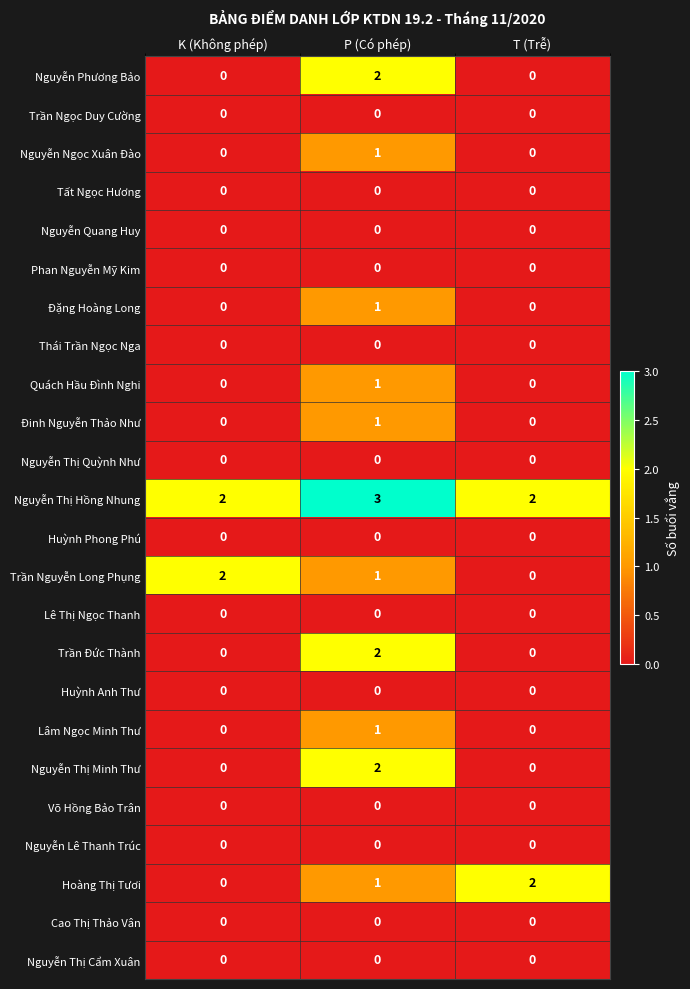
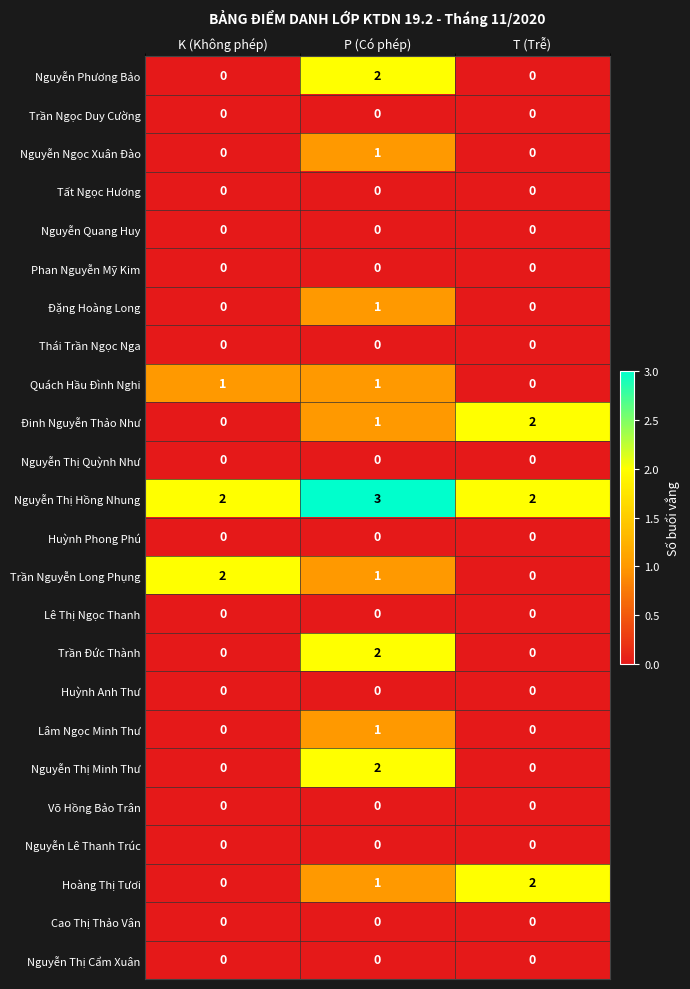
  {
    "Nguyễn Phương Bảo": {
      "K (Không phép)": 0,
      "P (Có phép)": 2,
      "T (Trễ)": 0
    },
    "Trần Ngọc Duy Cường": {
      "K (Không phép)": 0,
      "P (Có phép)": 0,
      "T (Trễ)": 0
    },
    "Nguyễn Ngọc Xuân Đào": {
      "K (Không phép)": 0,
      "P (Có phép)": 1,
      "T (Trễ)": 0
    },
    "Tất Ngọc Hương": {
      "K (Không phép)": 0,
      "P (Có phép)": 0,
      "T (Trễ)": 0
    },
    "Nguyễn Quang Huy": {
      "K (Không phép)": 0,
      "P (Có phép)": 0,
      "T (Trễ)": 0
    },
    "Phan Nguyễn Mỹ Kim": {
      "K (Không phép)": 0,
      "P (Có phép)": 0,
      "T (Trễ)": 0
    },
    "Đặng Hoàng Long": {
      "K (Không phép)": 0,
      "P (Có phép)": 1,
      "T (Trễ)": 0
    },
    "Thái Trần Ngọc Nga": {
      "K (Không phép)": 0,
      "P (Có phép)": 0,
      "T (Trễ)": 0
    },
    "Quách Hầu Đình Nghi": {
-     "K (Không phép)": 0,
+     "K (Không phép)": 1,
      "P (Có phép)": 1,
      "T (Trễ)": 0
    },
    "Đinh Nguyễn Thảo Như": {
      "K (Không phép)": 0,
      "P (Có phép)": 1,
-     "T (Trễ)": 0
+     "T (Trễ)": 2
    },
    "Nguyễn Thị Quỳnh Như": {
      "K (Không phép)": 0,
      "P (Có phép)": 0,
      "T (Trễ)": 0
    },
    "Nguyễn Thị Hồng Nhung": {
      "K (Không phép)": 2,
      "P (Có phép)": 3,
      "T (Trễ)": 2
    },
    "Huỳnh Phong Phú": {
      "K (Không phép)": 0,
      "P (Có phép)": 0,
      "T (Trễ)": 0
    },
    "Trần Nguyễn Long Phụng": {
      "K (Không phép)": 2,
      "P (Có phép)": 1,
      "T (Trễ)": 0
    },
    "Lê Thị Ngọc Thanh": {
      "K (Không phép)": 0,
      "P (Có phép)": 0,
      "T (Trễ)": 0
    },
    "Trần Đức Thành": {
      "K (Không phép)": 0,
      "P (Có phép)": 2,
      "T (Trễ)": 0
    },
    "Huỳnh Anh Thư": {
      "K (Không phép)": 0,
      "P (Có phép)": 0,
      "T (Trễ)": 0
    },
    "Lâm Ngọc Minh Thư": {
      "K (Không phép)": 0,
      "P (Có phép)": 1,
      "T (Trễ)": 0
    },
    "Nguyễn Thị Minh Thư": {
      "K (Không phép)": 0,
      "P (Có phép)": 2,
      "T (Trễ)": 0
    },
    "Võ Hồng Bảo Trân": {
      "K (Không phép)": 0,
      "P (Có phép)": 0,
      "T (Trễ)": 0
    },
    "Nguyễn Lê Thanh Trúc": {
      "K (Không phép)": 0,
      "P (Có phép)": 0,
      "T (Trễ)": 0
    },
    "Hoàng Thị Tươi": {
      "K (Không phép)": 0,
      "P (Có phép)": 1,
      "T (Trễ)": 2
    },
    "Cao Thị Thảo Vân": {
      "K (Không phép)": 0,
      "P (Có phép)": 0,
      "T (Trễ)": 0
    },
    "Nguyễn Thị Cẩm Xuân": {
      "K (Không phép)": 0,
      "P (Có phép)": 0,
      "T (Trễ)": 0
    }
  }
